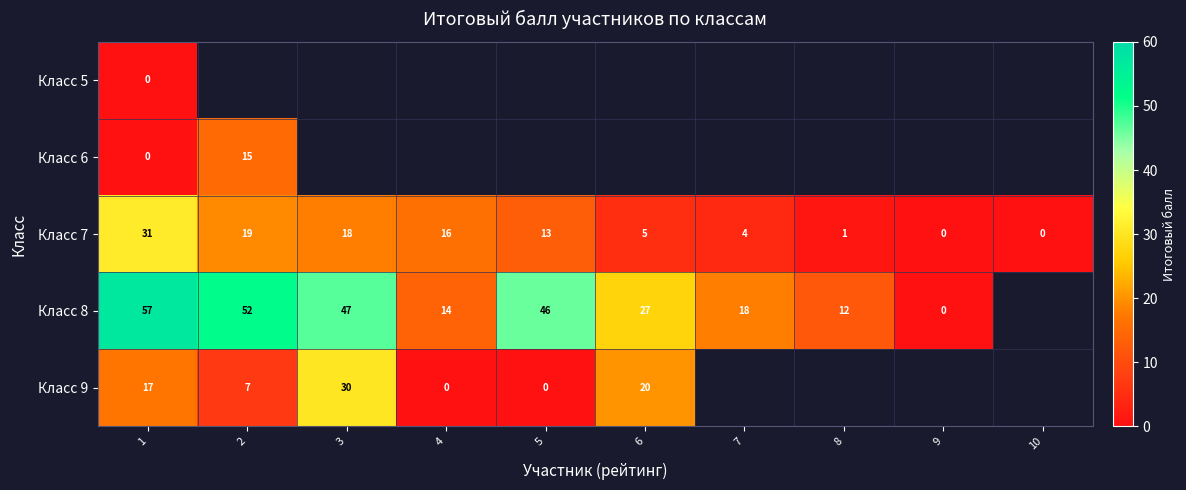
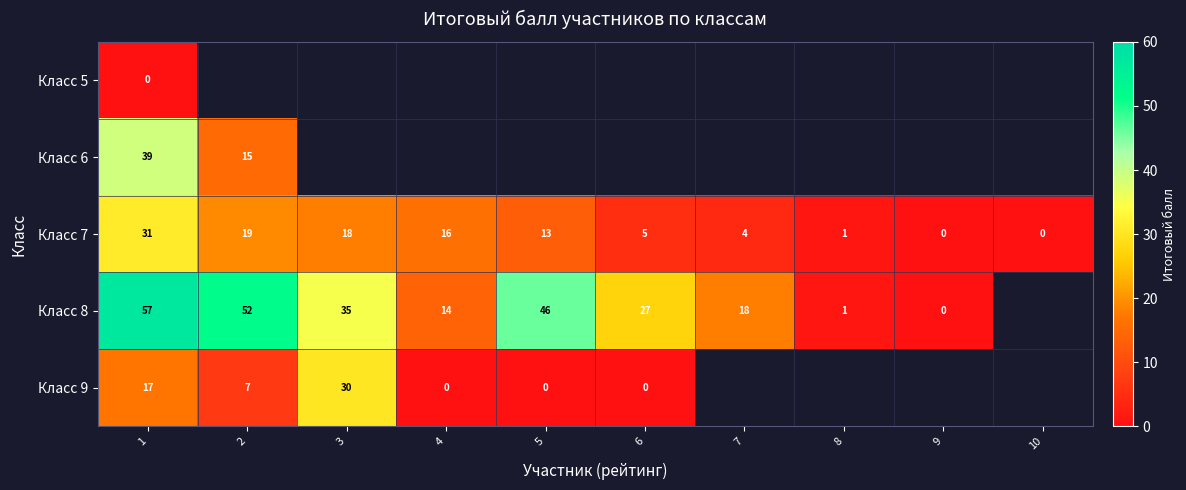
  {
    "Класс 5": {
      "1": 0
    },
    "Класс 6": {
-     "1": 0,
+     "1": 39,
      "2": 15
    },
    "Класс 7": {
      "1": 31,
      "2": 19,
      "3": 18,
      "4": 16,
      "5": 13,
      "6": 5,
      "7": 4,
      "8": 1,
      "9": 0,
      "10": 0
    },
    "Класс 8": {
      "1": 57,
      "2": 52,
-     "3": 47,
+     "3": 35,
      "4": 14,
      "5": 46,
      "6": 27,
      "7": 18,
-     "8": 12,
+     "8": 1,
      "9": 0
    },
    "Класс 9": {
      "1": 17,
      "2": 7,
      "3": 30,
      "4": 0,
      "5": 0,
-     "6": 20
+     "6": 0
    }
  }
